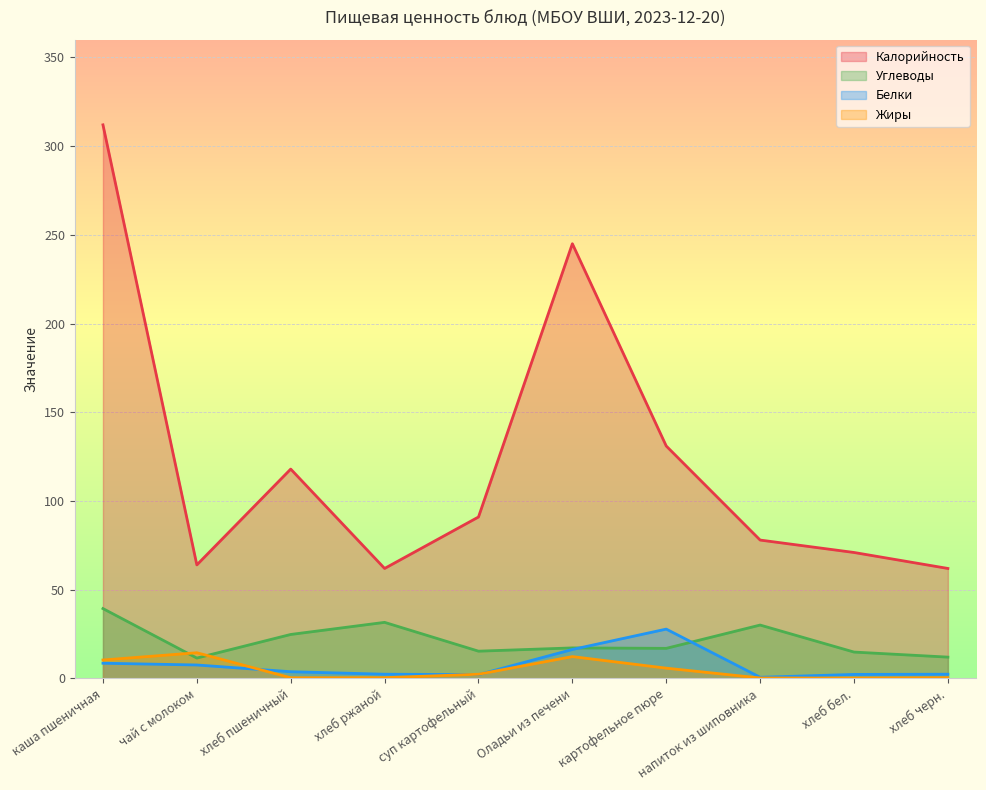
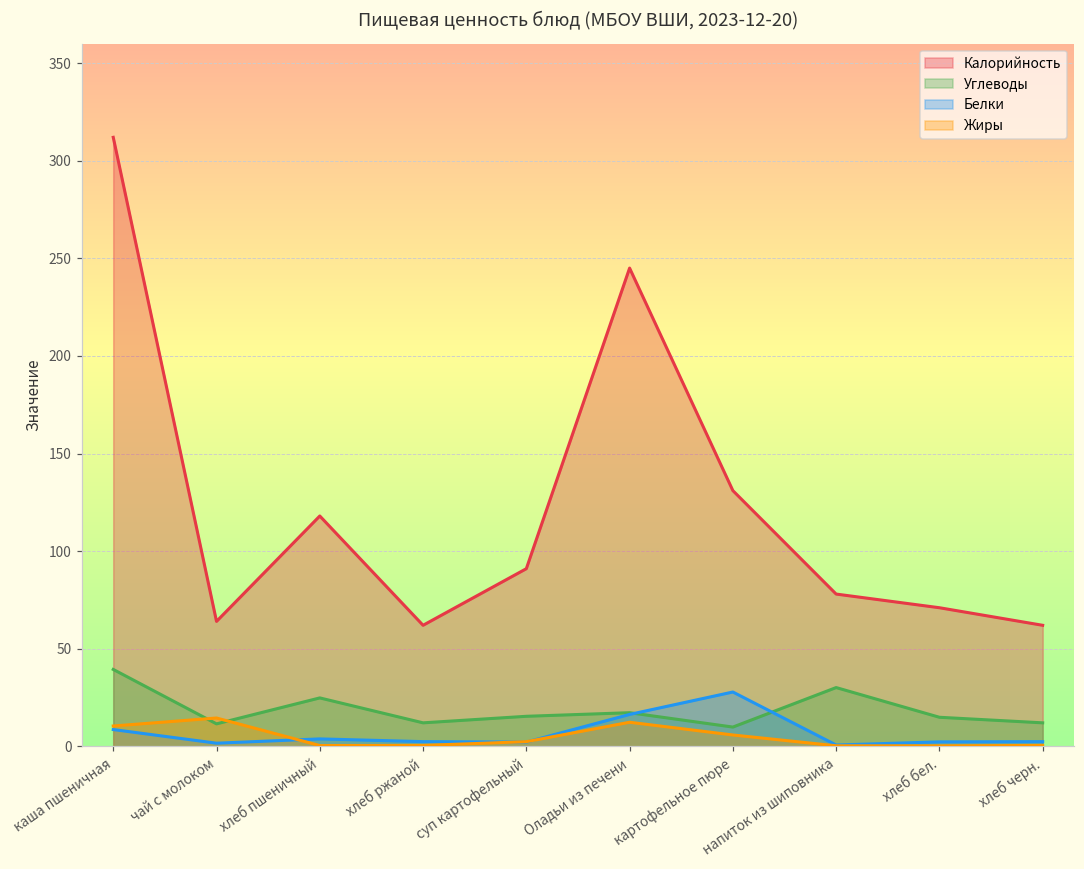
  {
    "Калорийность": {
      "каша пшеничная": 312,
      "чай с молоком": 64,
      "хлеб пшеничный": 118,
      "хлеб ржаной": 62,
      "суп картофельный": 91,
      "Оладьи из печени": 245,
      "картофельное пюре": 131,
      "напиток из шиповника": 78,
      "хлеб бел.": 71,
      "хлеб черн.": 62
    },
    "Углеводы": {
      "каша пшеничная": 39,
      "чай с молоком": 12,
      "хлеб пшеничный": 25,
-     "хлеб ржаной": 32,
+     "хлеб ржаной": 12,
      "суп картофельный": 15,
-     "картофельное пюре": 17,
+     "картофельное пюре": 10,
      "напиток из шиповника": 30,
      "хлеб бел.": 15,
      "хлеб черн.": 12
    },
    "Белки": {
      "каша пшеничная": 9,
-     "чай с молоком": 8,
+     "чай с молоком": 2,
      "хлеб пшеничный": 4,
      "хлеб ржаной": 2,
      "картофельное пюре": 28,
      "хлеб бел.": 2,
      "хлеб черн.": 2
    },
    "Жиры": {
      "каша пшеничная": 10,
      "чай с молоком": 15,
      "хлеб пшеничный": 0,
      "хлеб ржаной": 0,
      "Оладьи из печени": 12,
      "картофельное пюре": 6,
      "хлеб бел.": 0,
      "хлеб черн.": 0
    }
  }
